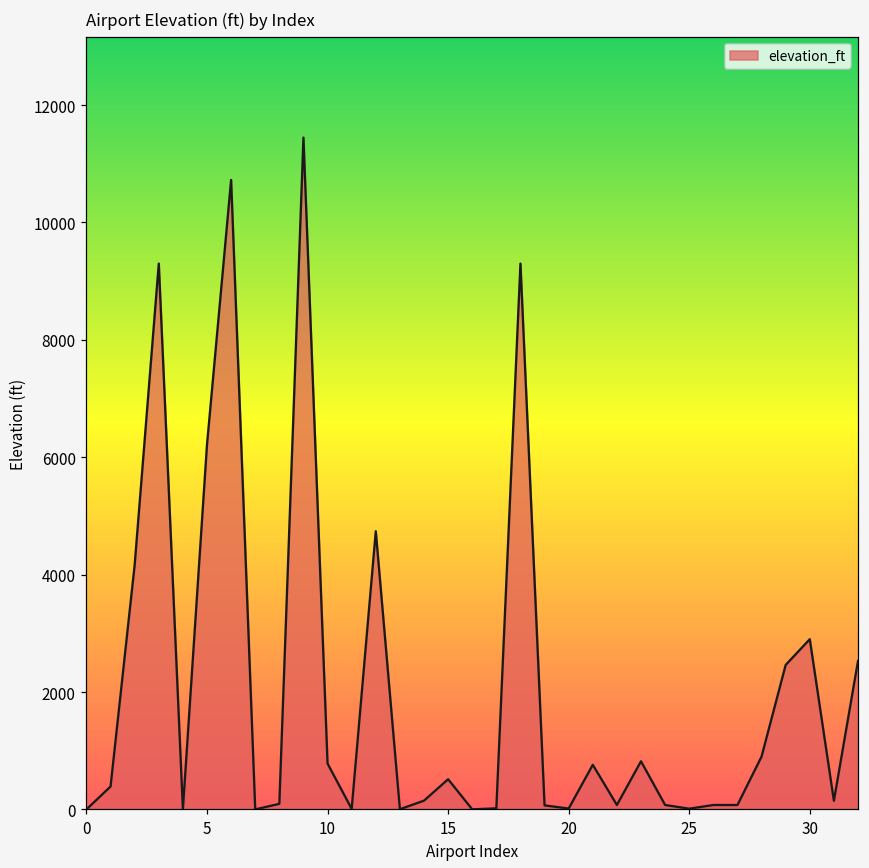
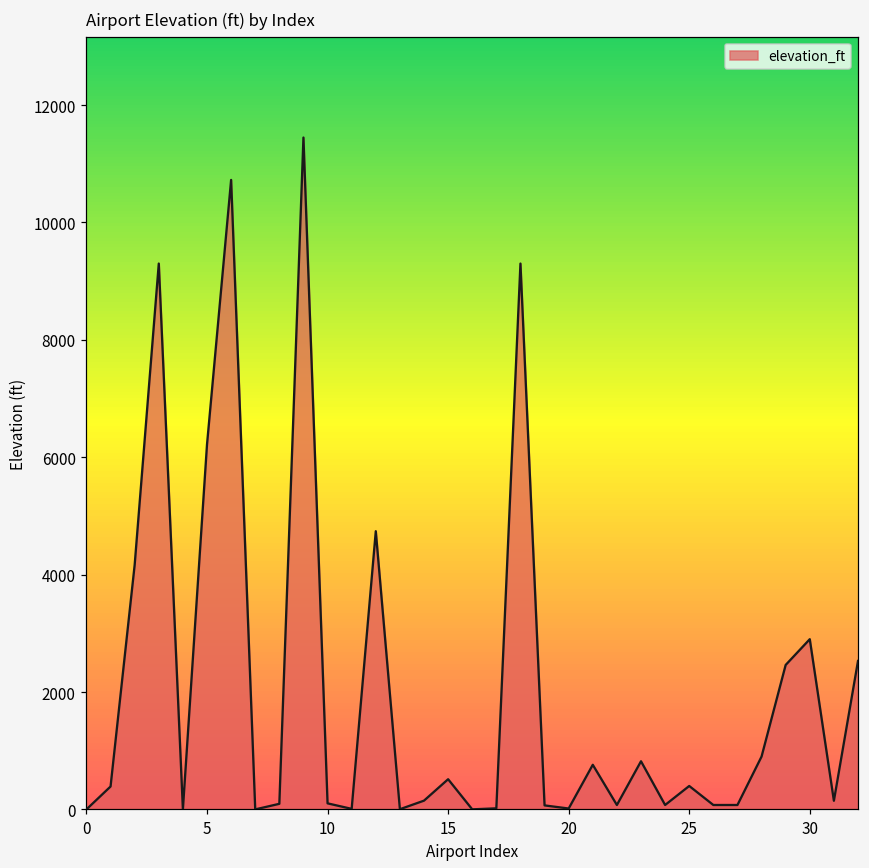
  {
    "0": 0,
    "5": 6200,
-   "10": 800,
+   "10": 100,
    "15": 500,
    "20": 0,
-   "25": 0,
+   "25": 400,
    "30": 2900
  }
